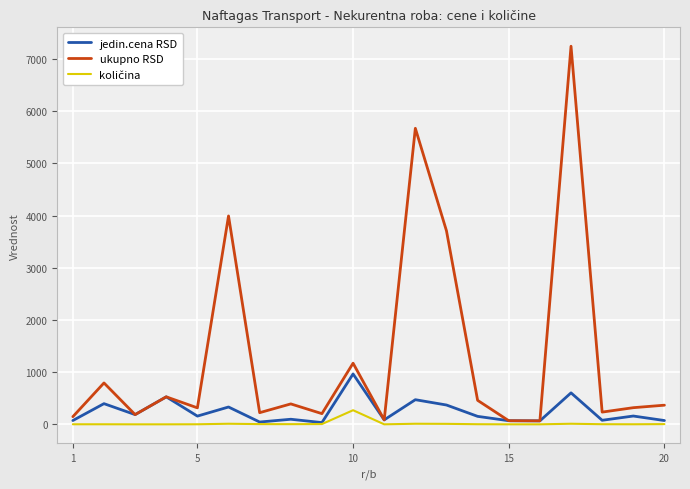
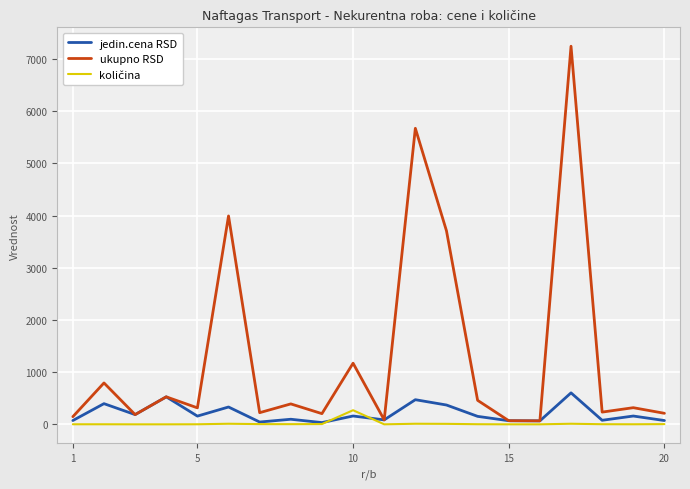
  {
    "jedin.cena RSD": {
      "1": 100,
      "5": 200,
-     "10": 1000,
+     "10": 200,
      "20": 100
    },
    "ukupno RSD": {
      "1": 100,
      "5": 300,
      "10": 1200,
-     "20": 400
+     "20": 200
    },
    "količina": {
      "1": 0,
      "5": 0,
      "10": 300,
      "15": 0,
      "20": 0
    }
  }
